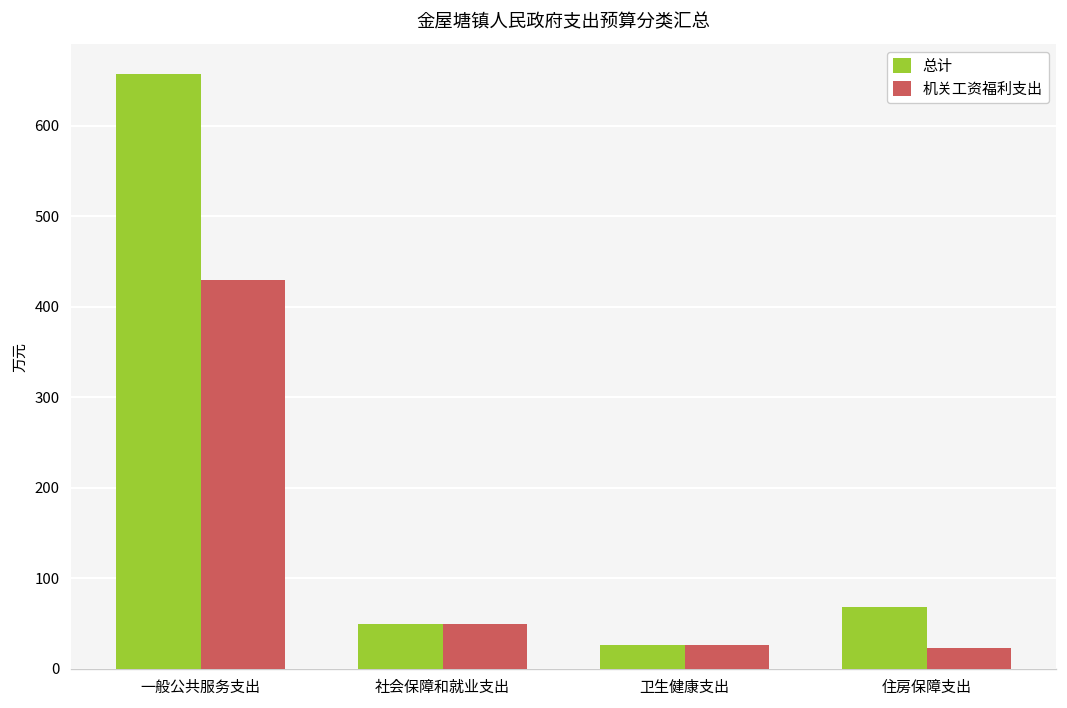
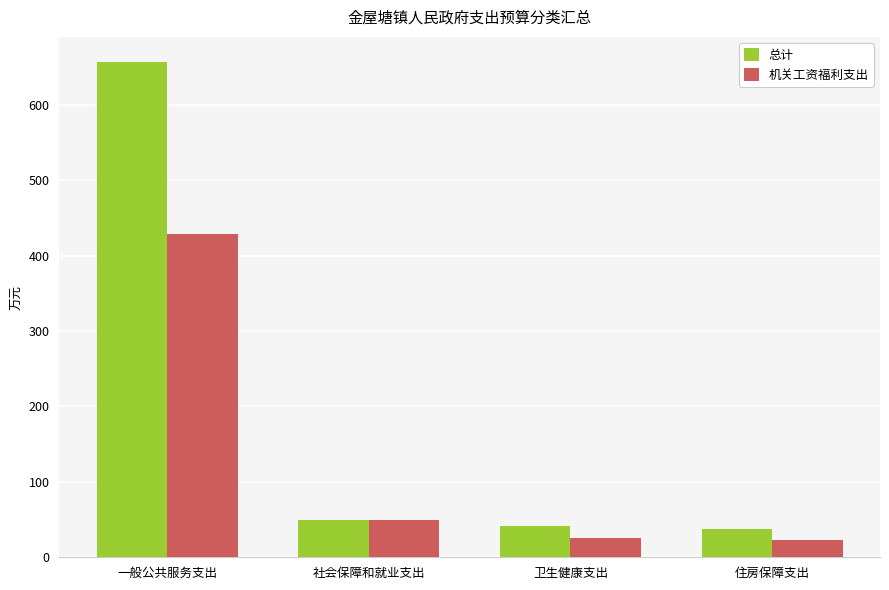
  {
    "总计": {
      "一般公共服务支出": 660,
      "社会保障和就业支出": 50,
-     "卫生健康支出": 30,
-     "住房保障支出": 70
+     "卫生健康支出": 40,
+     "住房保障支出": 40
    },
    "机关工资福利支出": {
      "一般公共服务支出": 430,
      "社会保障和就业支出": 50,
      "卫生健康支出": 30,
      "住房保障支出": 20
    }
  }
